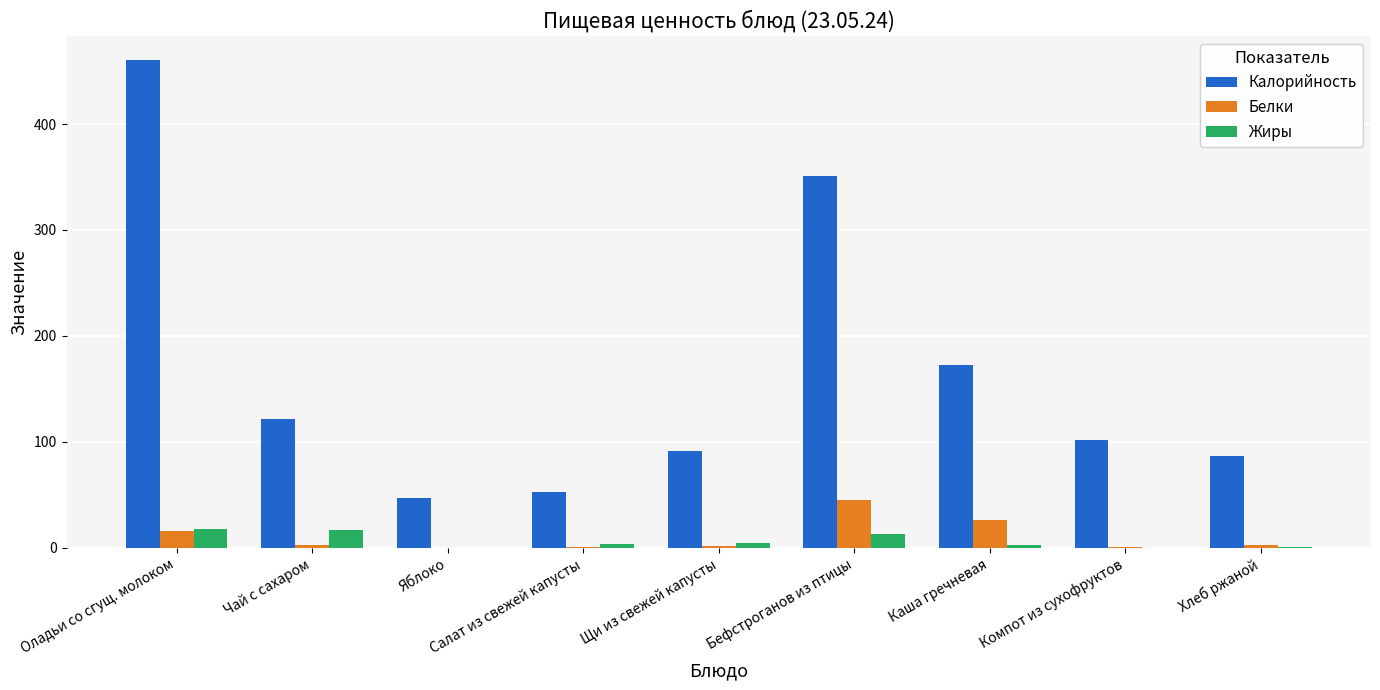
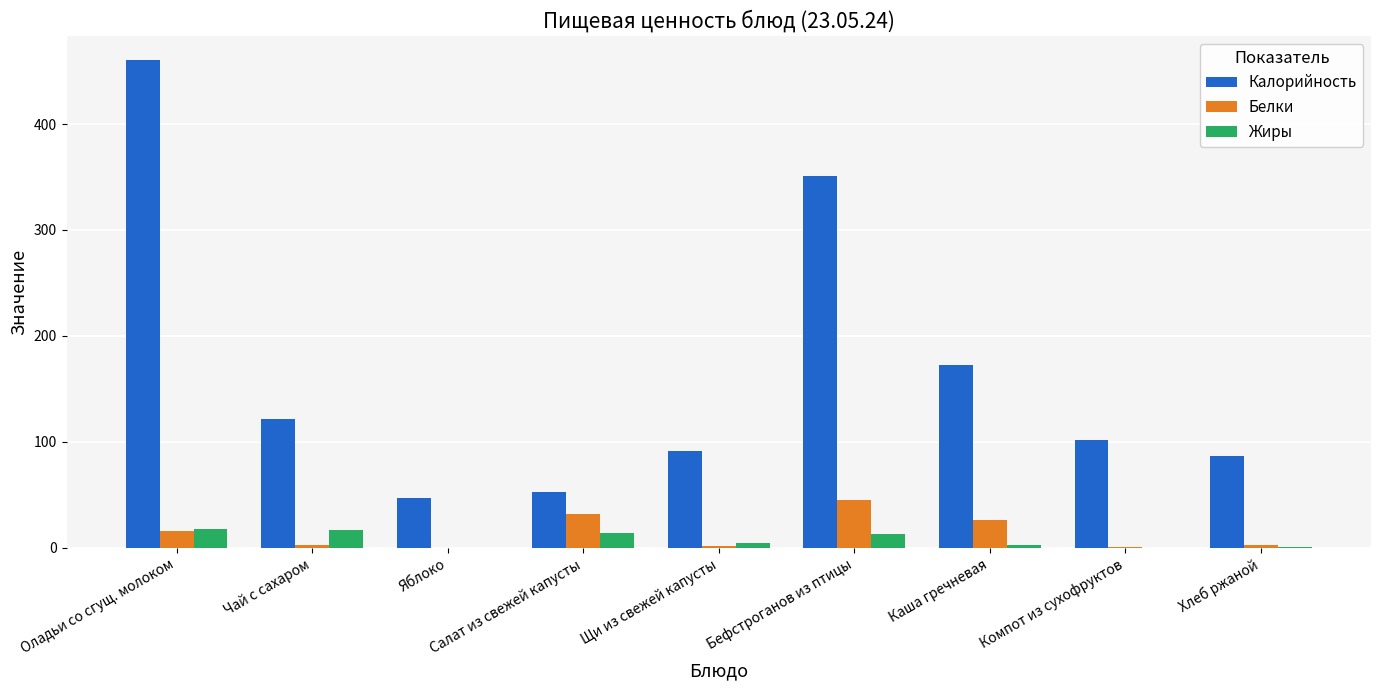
  {
    "Калорийность": {
      "Оладьи со сгущ. молоком": 460,
      "Чай с сахаром": 122,
      "Яблоко": 47,
      "Салат из свежей капусты": 53,
      "Щи из свежей капусты": 91,
      "Бефстроганов из птицы": 351,
      "Каша гречневая": 173,
      "Компот из сухофруктов": 102,
      "Хлеб ржаной": 87
    },
    "Белки": {
      "Оладьи со сгущ. молоком": 16,
      "Чай с сахаром": 3,
      "Яблоко": 0,
-     "Салат из свежей капусты": 1,
+     "Салат из свежей капусты": 32,
      "Бефстроганов из птицы": 45,
      "Каша гречневая": 26,
      "Хлеб ржаной": 3
    },
    "Жиры": {
      "Оладьи со сгущ. молоком": 18,
      "Чай с сахаром": 17,
      "Яблоко": 0,
-     "Салат из свежей капусты": 4,
+     "Салат из свежей капусты": 14,
      "Щи из свежей капусты": 5,
      "Бефстроганов из птицы": 13,
      "Каша гречневая": 3,
      "Компот из сухофруктов": 0
    }
  }
